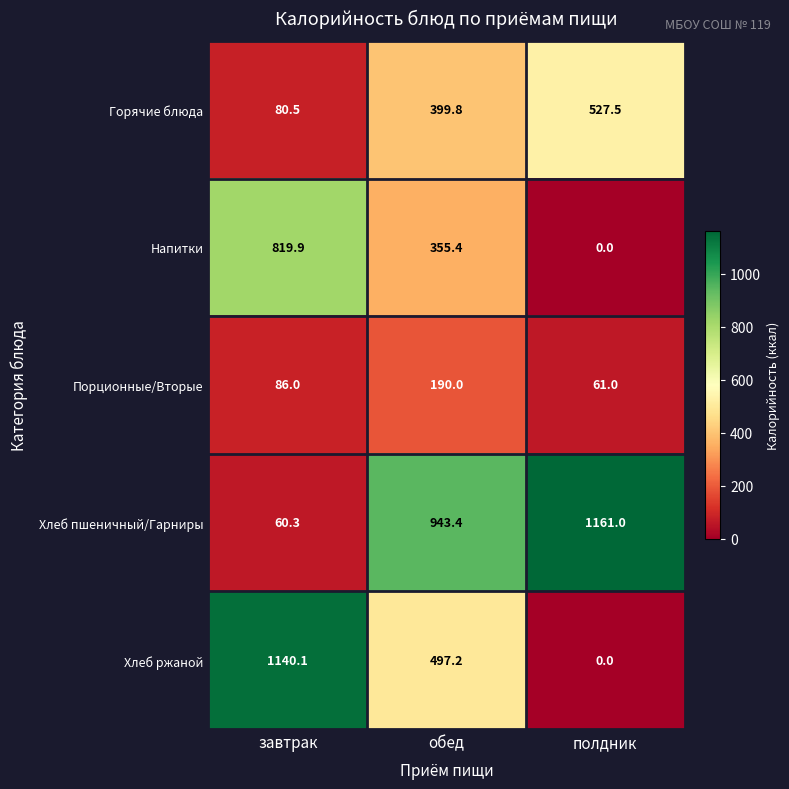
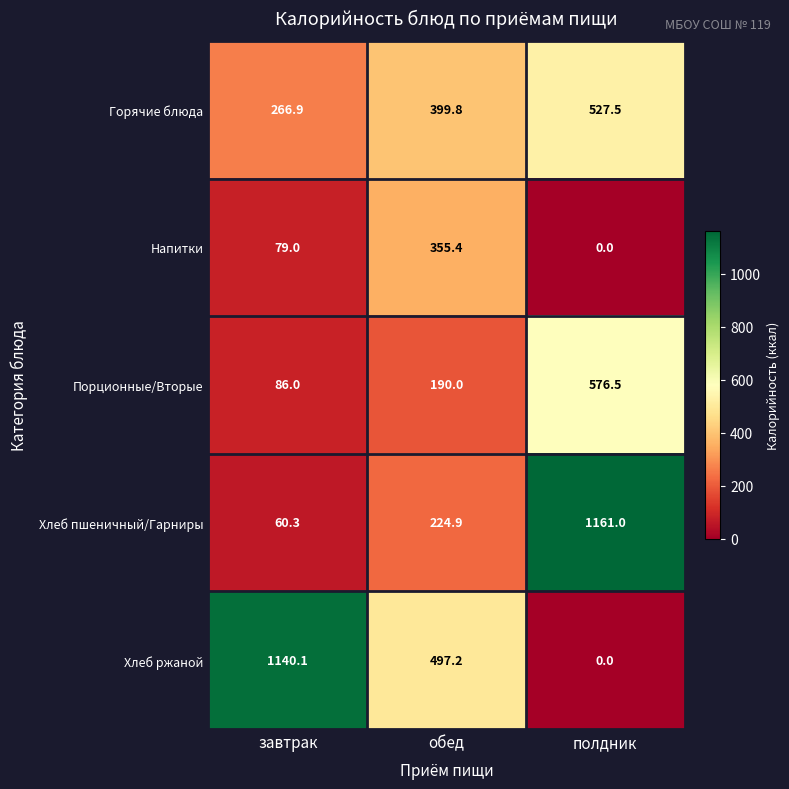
  {
    "Горячие блюда": {
-     "завтрак": 80.5,
+     "завтрак": 266.9,
      "обед": 399.8,
      "полдник": 527.5
    },
    "Напитки": {
-     "завтрак": 819.9,
+     "завтрак": 79.0,
      "обед": 355.4,
      "полдник": 0.0
    },
    "Порционные/Вторые": {
      "завтрак": 86.0,
      "обед": 190.0,
-     "полдник": 61.0
+     "полдник": 576.5
    },
    "Хлеб пшеничный/Гарниры": {
      "завтрак": 60.3,
-     "обед": 943.4,
+     "обед": 224.9,
      "полдник": 1161.0
    },
    "Хлеб ржаной": {
      "завтрак": 1140.1,
      "обед": 497.2,
      "полдник": 0.0
    }
  }
